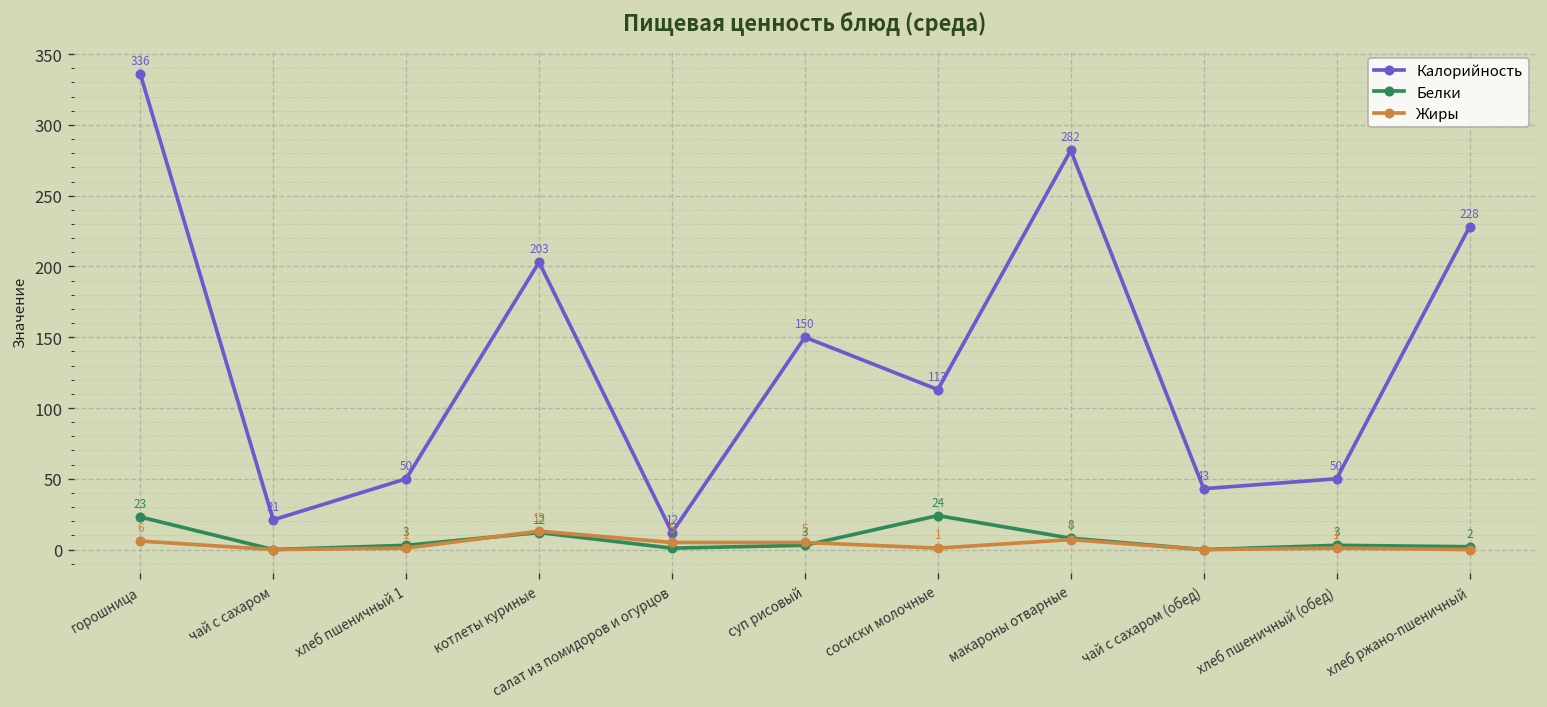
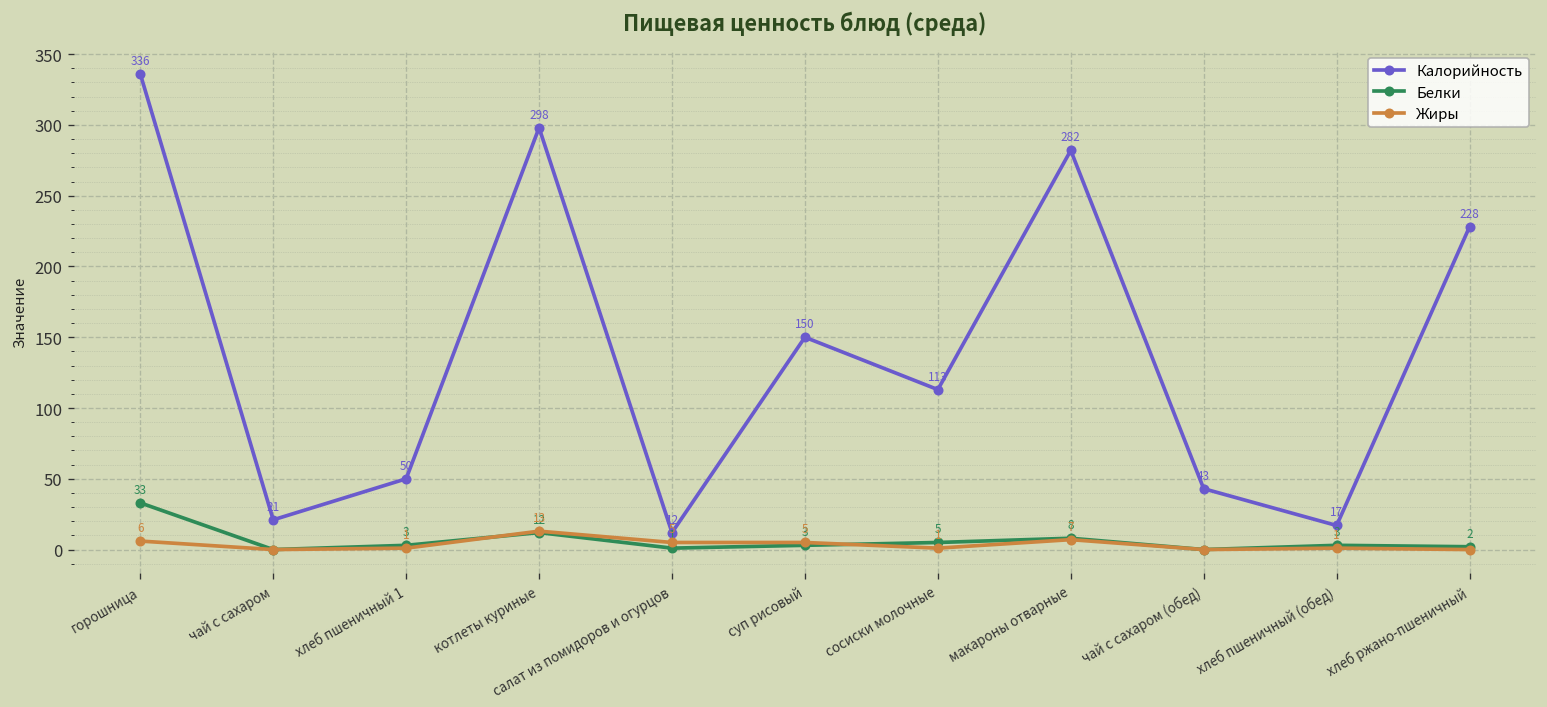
  {
    "Калорийность": {
      "горошница": 336,
      "чай с сахаром": 21,
      "хлеб пшеничный 1": 50,
-     "котлеты куриные": 203,
+     "котлеты куриные": 298,
      "салат из помидоров и огурцов": 12,
      "суп рисовый": 150,
      "сосиски молочные": 113,
      "макароны отварные": 282,
      "чай с сахаром (обед)": 43,
-     "хлеб пшеничный (обед)": 50,
+     "хлеб пшеничный (обед)": 17,
      "хлеб ржано-пшеничный": 228
    },
    "Белки": {
-     "горошница": 23,
-     "сосиски молочные": 24
+     "горошница": 33,
+     "сосиски молочные": 5
    },
    "Жиры": {
      "горошница": 6
    }
  }
